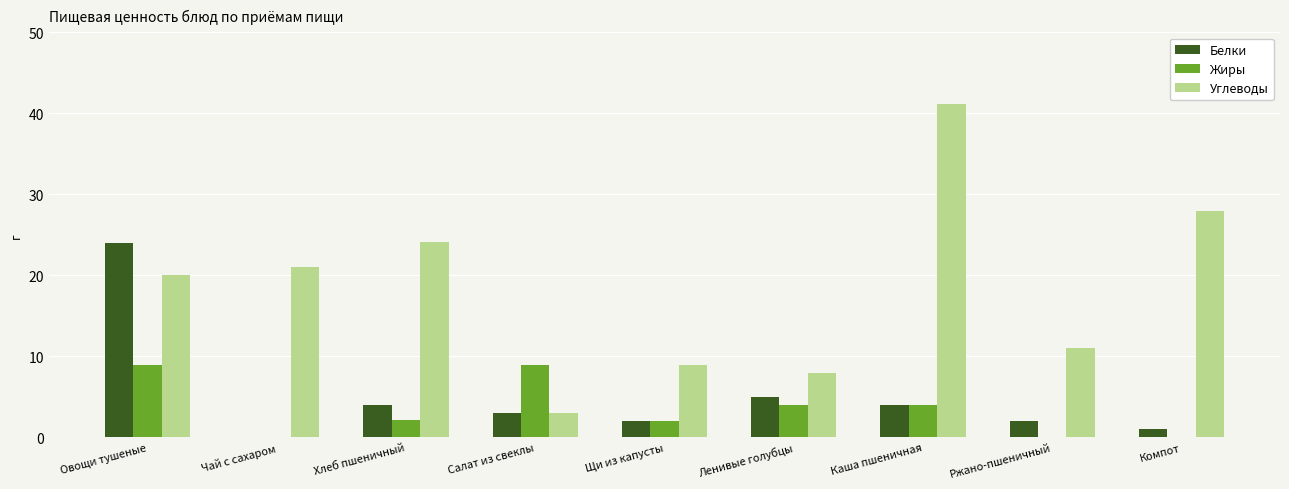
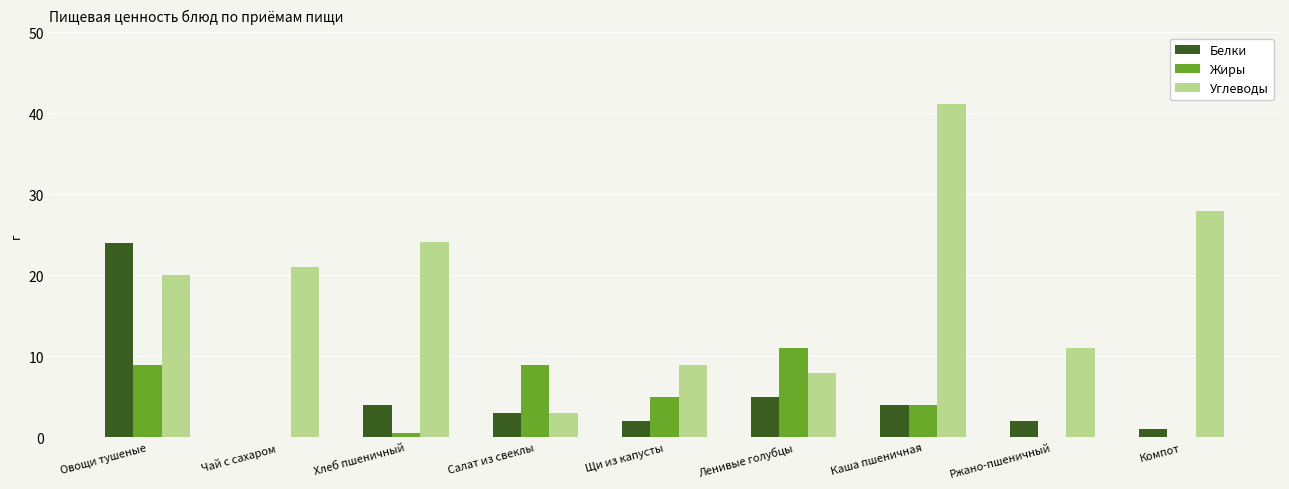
  {
    "Белки": {
      "Овощи тушеные": 24,
      "Хлеб пшеничный": 4,
      "Салат из свеклы": 3,
      "Щи из капусты": 2,
      "Ленивые голубцы": 5,
      "Каша пшеничная": 4,
      "Ржано-пшеничный": 2,
      "Компот": 1
    },
    "Жиры": {
      "Овощи тушеные": 9,
-     "Хлеб пшеничный": 2,
+     "Хлеб пшеничный": 1,
      "Салат из свеклы": 9,
-     "Щи из капусты": 2,
-     "Ленивые голубцы": 4,
+     "Щи из капусты": 5,
+     "Ленивые голубцы": 11,
      "Каша пшеничная": 4,
      "Ржано-пшеничный": 0,
      "Компот": 0
    },
    "Углеводы": {
      "Овощи тушеные": 20,
      "Чай с сахаром": 21,
      "Хлеб пшеничный": 24,
      "Салат из свеклы": 3,
      "Щи из капусты": 9,
      "Ленивые голубцы": 8,
      "Каша пшеничная": 41,
      "Ржано-пшеничный": 11,
      "Компот": 28
    }
  }
